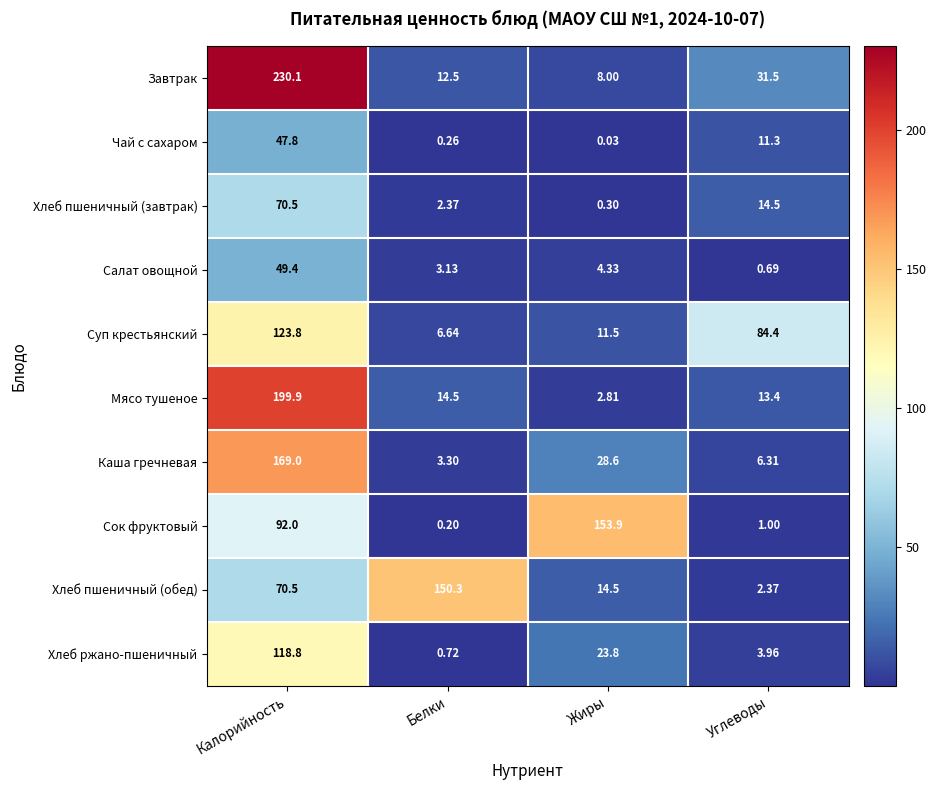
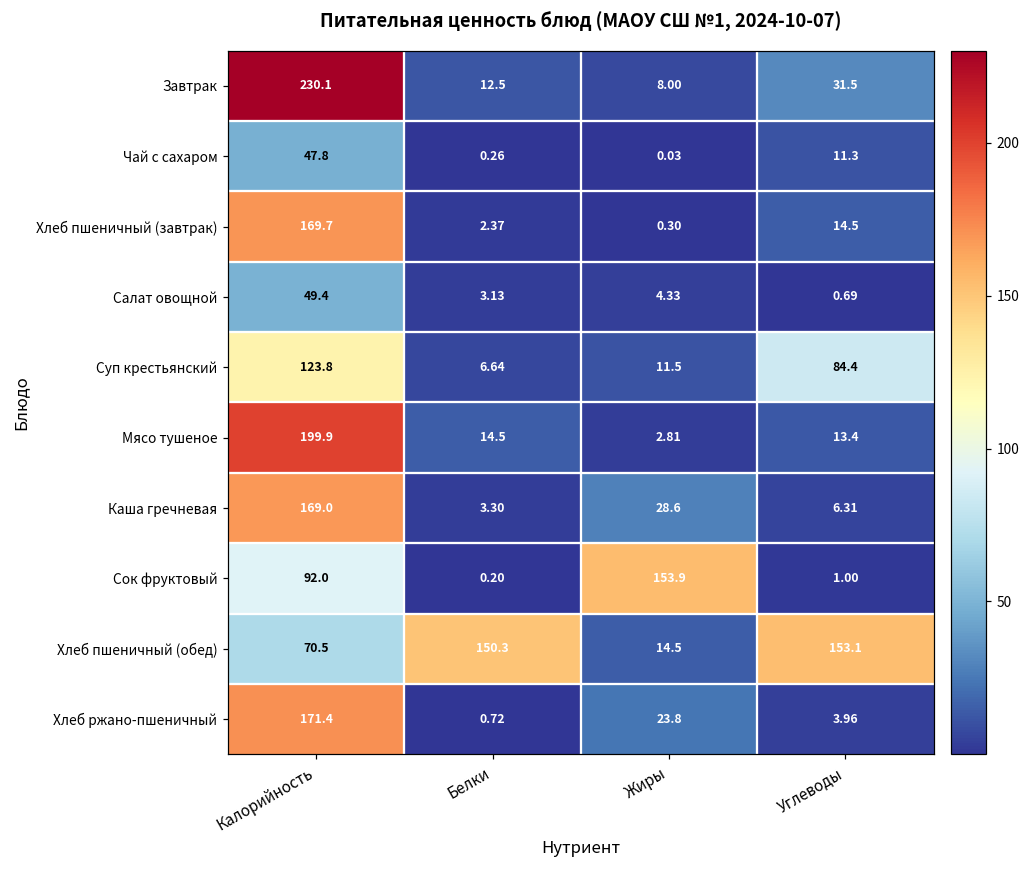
  {
    "Завтрак": {
      "Калорийность": 230.1,
      "Белки": 12.5,
      "Жиры": 8.00,
      "Углеводы": 31.5
    },
    "Чай с сахаром": {
      "Калорийность": 47.8,
      "Белки": 0.26,
      "Жиры": 0.03,
      "Углеводы": 11.3
    },
    "Хлеб пшеничный (завтрак)": {
-     "Калорийность": 70.5,
+     "Калорийность": 169.7,
      "Белки": 2.37,
      "Жиры": 0.30,
      "Углеводы": 14.5
    },
    "Салат овощной": {
      "Калорийность": 49.4,
      "Белки": 3.13,
      "Жиры": 4.33,
      "Углеводы": 0.69
    },
    "Суп крестьянский": {
      "Калорийность": 123.8,
      "Белки": 6.64,
      "Жиры": 11.5,
      "Углеводы": 84.4
    },
    "Мясо тушеное": {
      "Калорийность": 199.9,
      "Белки": 14.5,
      "Жиры": 2.81,
      "Углеводы": 13.4
    },
    "Каша гречневая": {
      "Калорийность": 169.0,
      "Белки": 3.30,
      "Жиры": 28.6,
      "Углеводы": 6.31
    },
    "Сок фруктовый": {
      "Калорийность": 92.0,
      "Белки": 0.20,
      "Жиры": 153.9,
      "Углеводы": 1.00
    },
    "Хлеб пшеничный (обед)": {
      "Калорийность": 70.5,
      "Белки": 150.3,
      "Жиры": 14.5,
-     "Углеводы": 2.37
+     "Углеводы": 153.1
    },
    "Хлеб ржано-пшеничный": {
-     "Калорийность": 118.8,
+     "Калорийность": 171.4,
      "Белки": 0.72,
      "Жиры": 23.8,
      "Углеводы": 3.96
    }
  }
